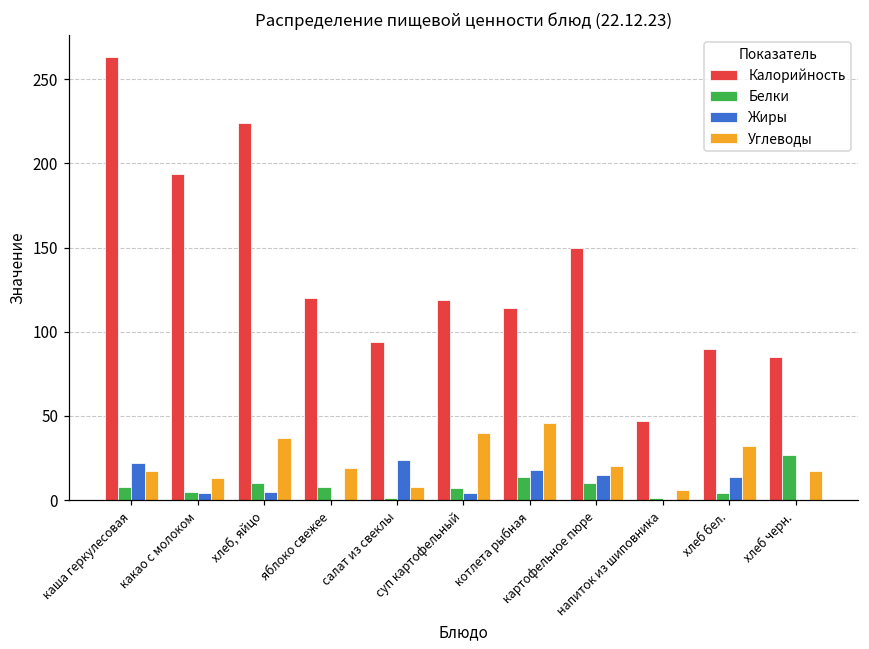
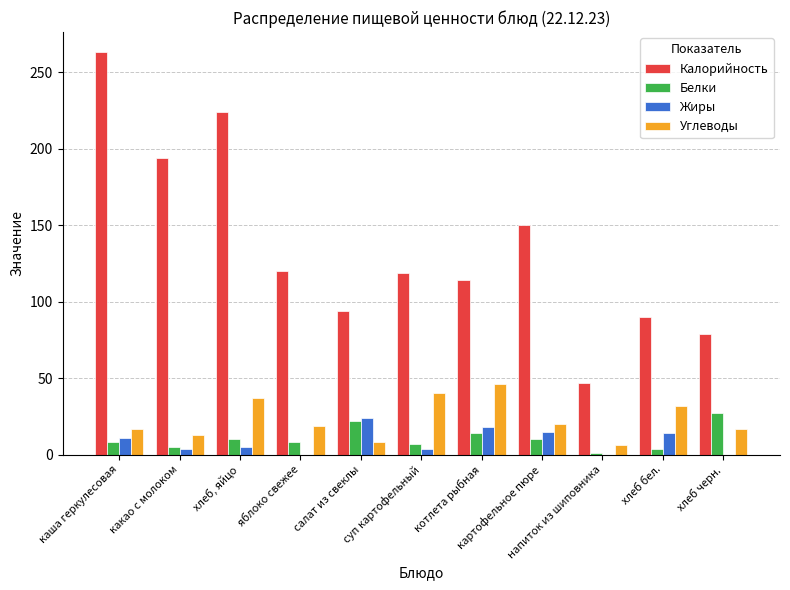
  {
    "Калорийность": {
      "каша геркулесовая": 263,
      "какао с молоком": 194,
      "хлеб, яйцо": 224,
      "яблоко свежее": 120,
      "салат из свеклы": 94,
      "суп картофельный": 119,
      "котлета рыбная": 114,
      "картофельное пюре": 150,
      "напиток из шиповника": 47,
      "хлеб бел.": 90,
-     "хлеб черн.": 85
+     "хлеб черн.": 79
    },
    "Белки": {
      "каша геркулесовая": 8,
      "какао с молоком": 5,
      "хлеб, яйцо": 10,
      "яблоко свежее": 8,
-     "салат из свеклы": 1,
+     "салат из свеклы": 22,
      "суп картофельный": 7,
      "котлета рыбная": 14,
      "картофельное пюре": 10,
      "хлеб бел.": 4,
      "хлеб черн.": 27
    },
    "Жиры": {
-     "каша геркулесовая": 22,
+     "каша геркулесовая": 11,
      "какао с молоком": 4,
      "хлеб, яйцо": 5,
      "яблоко свежее": 0,
      "салат из свеклы": 24,
      "суп картофельный": 4,
      "котлета рыбная": 18,
      "картофельное пюре": 15,
      "напиток из шиповника": 0,
      "хлеб бел.": 14,
      "хлеб черн.": 0
    },
    "Углеводы": {
      "каша геркулесовая": 17,
      "какао с молоком": 13,
      "хлеб, яйцо": 37,
      "яблоко свежее": 19,
      "салат из свеклы": 8,
      "суп картофельный": 40,
      "котлета рыбная": 46,
      "картофельное пюре": 20,
      "напиток из шиповника": 6,
      "хлеб бел.": 32,
      "хлеб черн.": 17
    }
  }
